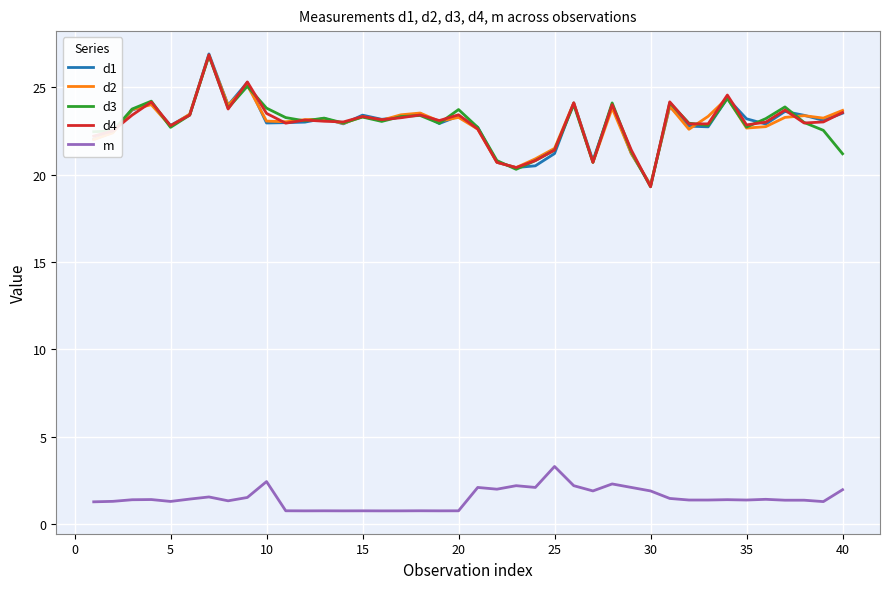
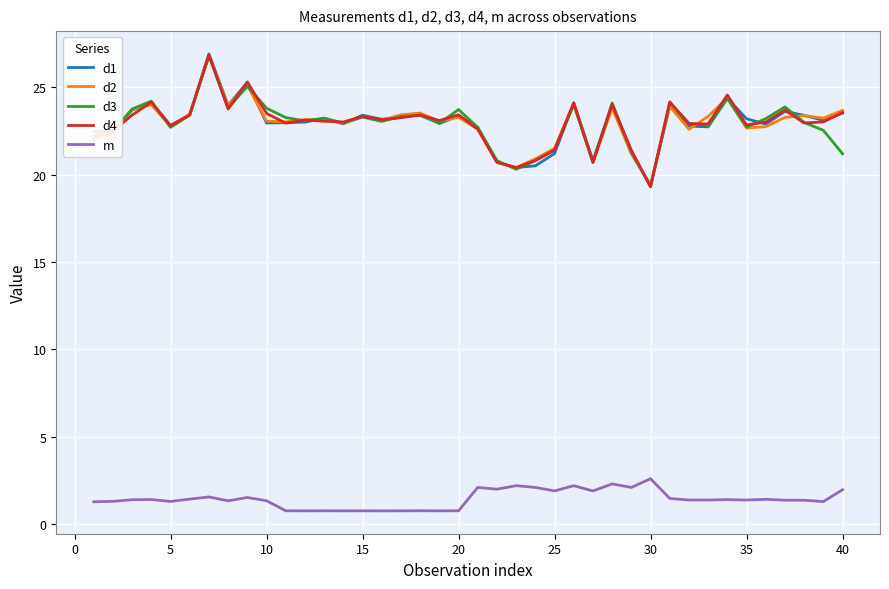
  {
    "d1": {
      "25": 21.2,
      "35": 23.2
    },
    "d3": {
      "10": 23.8,
      "20": 23.7,
      "40": 21.2
    },
    "d4": {
      "10": 23.5
    },
    "m": {
      "5": 1.3,
-     "10": 2.4,
+     "10": 1.3,
      "15": 0.8,
      "20": 0.8,
-     "25": 3.3,
-     "30": 1.9,
+     "25": 1.9,
+     "30": 2.6,
      "35": 1.4,
      "40": 2.0
    }
  }
